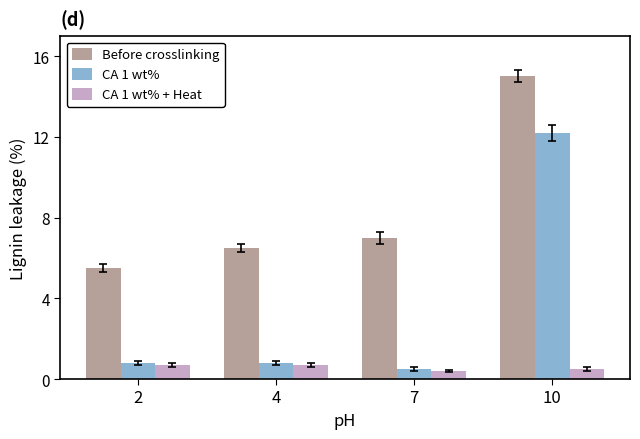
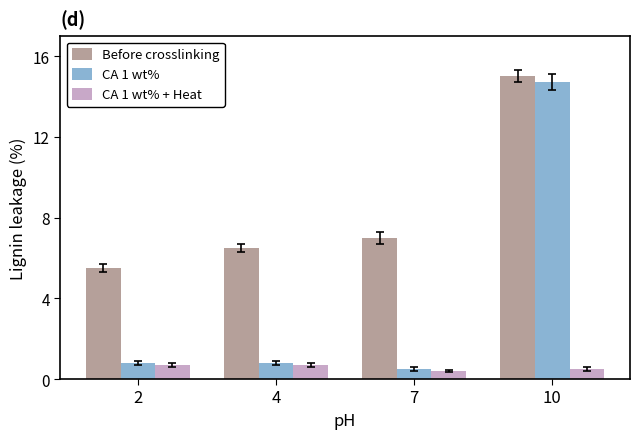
  {
    "CA 1 wt%": {
      "2": 0.8,
      "4": 0.8,
      "7": 0.5,
-     "10": 12.2
+     "10": 14.7
    }
  }
